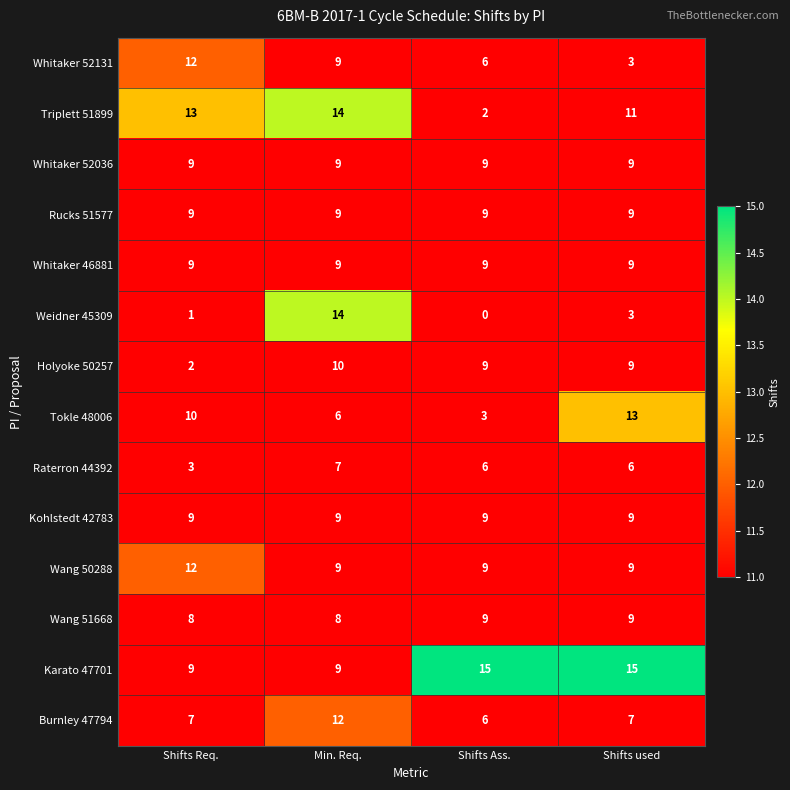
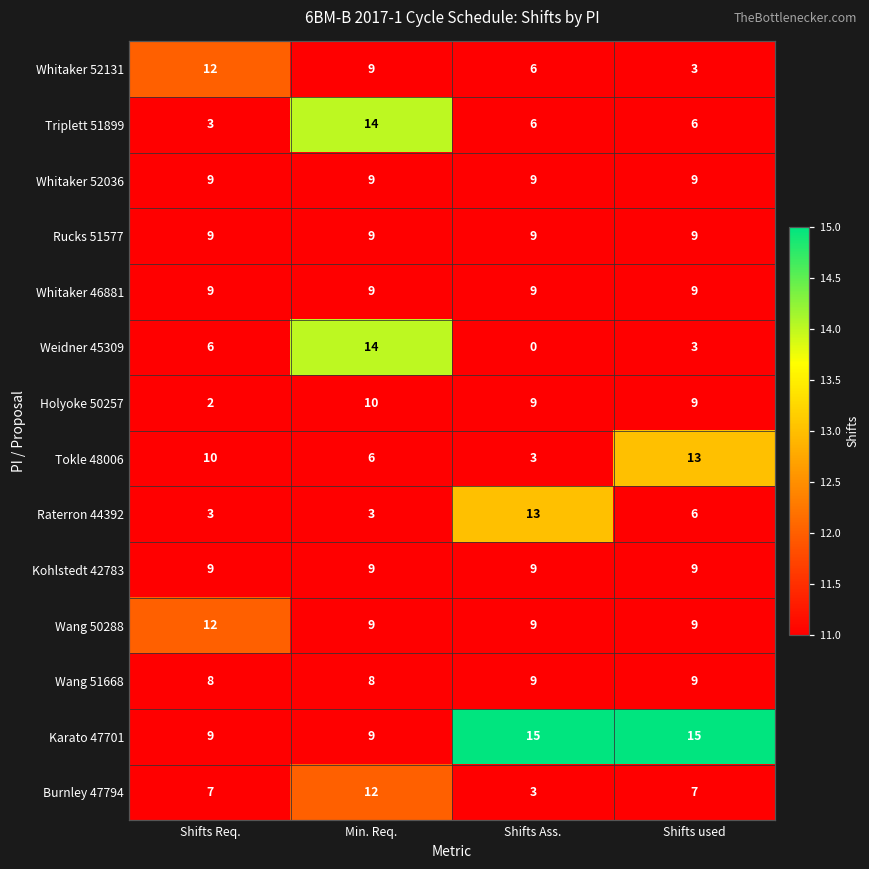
  {
    "Whitaker 52131": {
      "Shifts Req.": 12,
      "Min. Req.": 9,
      "Shifts Ass.": 6,
      "Shifts used": 3
    },
    "Triplett 51899": {
-     "Shifts Req.": 13,
+     "Shifts Req.": 3,
      "Min. Req.": 14,
-     "Shifts Ass.": 2,
-     "Shifts used": 11
+     "Shifts Ass.": 6,
+     "Shifts used": 6
    },
    "Whitaker 52036": {
      "Shifts Req.": 9,
      "Min. Req.": 9,
      "Shifts Ass.": 9,
      "Shifts used": 9
    },
    "Rucks 51577": {
      "Shifts Req.": 9,
      "Min. Req.": 9,
      "Shifts Ass.": 9,
      "Shifts used": 9
    },
    "Whitaker 46881": {
      "Shifts Req.": 9,
      "Min. Req.": 9,
      "Shifts Ass.": 9,
      "Shifts used": 9
    },
    "Weidner 45309": {
-     "Shifts Req.": 1,
+     "Shifts Req.": 6,
      "Min. Req.": 14,
      "Shifts Ass.": 0,
      "Shifts used": 3
    },
    "Holyoke 50257": {
      "Shifts Req.": 2,
      "Min. Req.": 10,
      "Shifts Ass.": 9,
      "Shifts used": 9
    },
    "Tokle 48006": {
      "Shifts Req.": 10,
      "Min. Req.": 6,
      "Shifts Ass.": 3,
      "Shifts used": 13
    },
    "Raterron 44392": {
      "Shifts Req.": 3,
-     "Min. Req.": 7,
-     "Shifts Ass.": 6,
+     "Min. Req.": 3,
+     "Shifts Ass.": 13,
      "Shifts used": 6
    },
    "Kohlstedt 42783": {
      "Shifts Req.": 9,
      "Min. Req.": 9,
      "Shifts Ass.": 9,
      "Shifts used": 9
    },
    "Wang 50288": {
      "Shifts Req.": 12,
      "Min. Req.": 9,
      "Shifts Ass.": 9,
      "Shifts used": 9
    },
    "Wang 51668": {
      "Shifts Req.": 8,
      "Min. Req.": 8,
      "Shifts Ass.": 9,
      "Shifts used": 9
    },
    "Karato 47701": {
      "Shifts Req.": 9,
      "Min. Req.": 9,
      "Shifts Ass.": 15,
      "Shifts used": 15
    },
    "Burnley 47794": {
      "Shifts Req.": 7,
      "Min. Req.": 12,
-     "Shifts Ass.": 6,
+     "Shifts Ass.": 3,
      "Shifts used": 7
    }
  }
